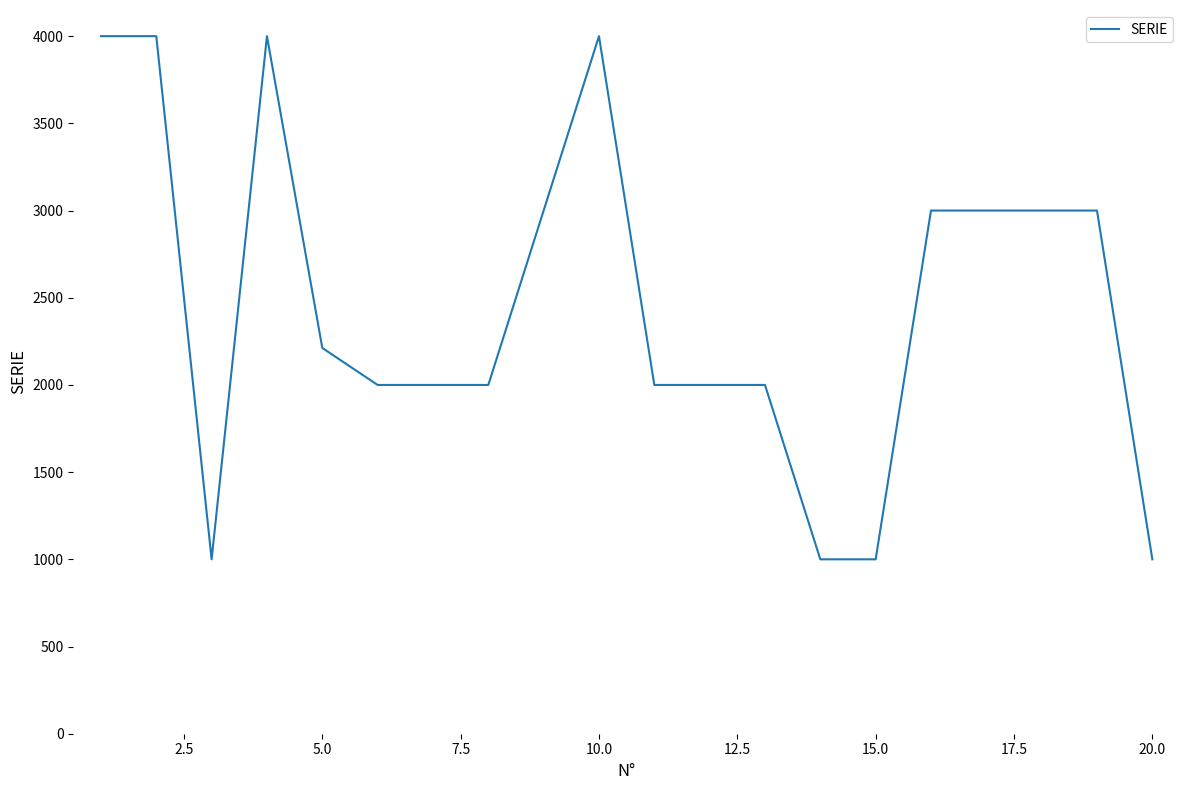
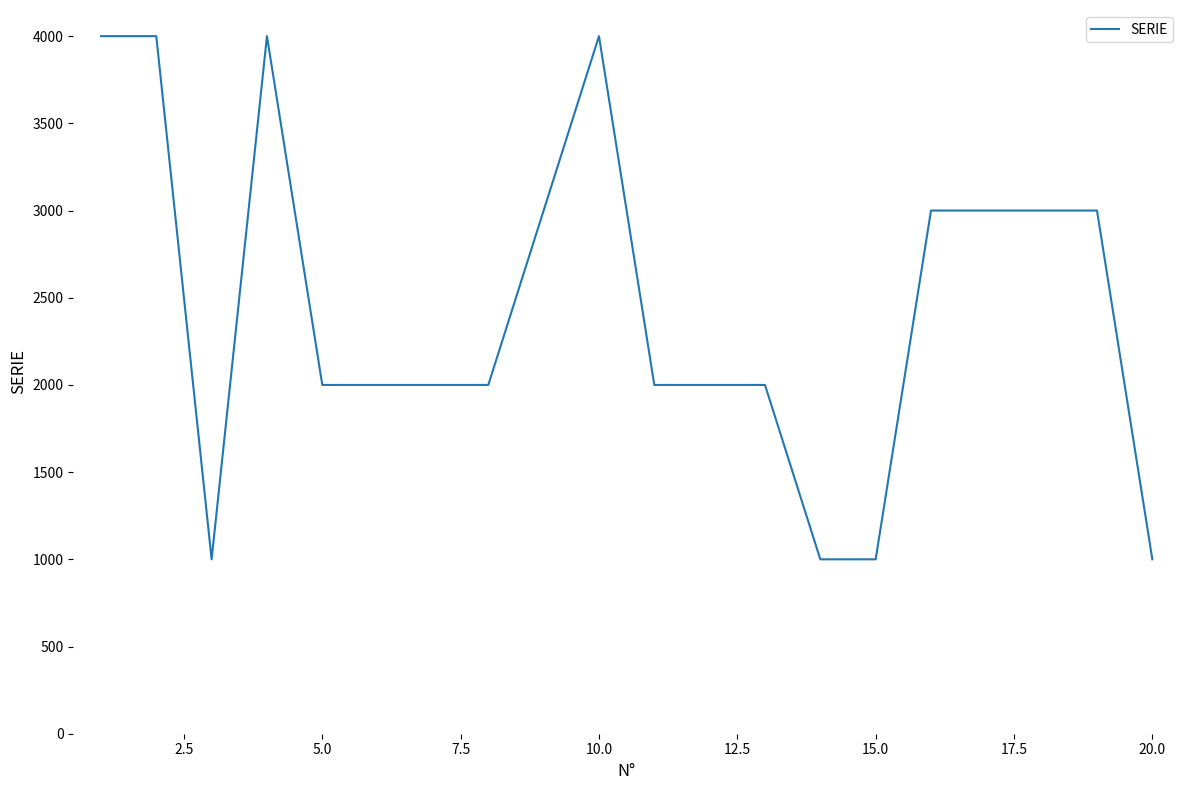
  {
-   "5.0": 2210,
+   "5.0": 2000,
    "10.0": 4000,
    "15.0": 1000,
    "20.0": 1000
  }
